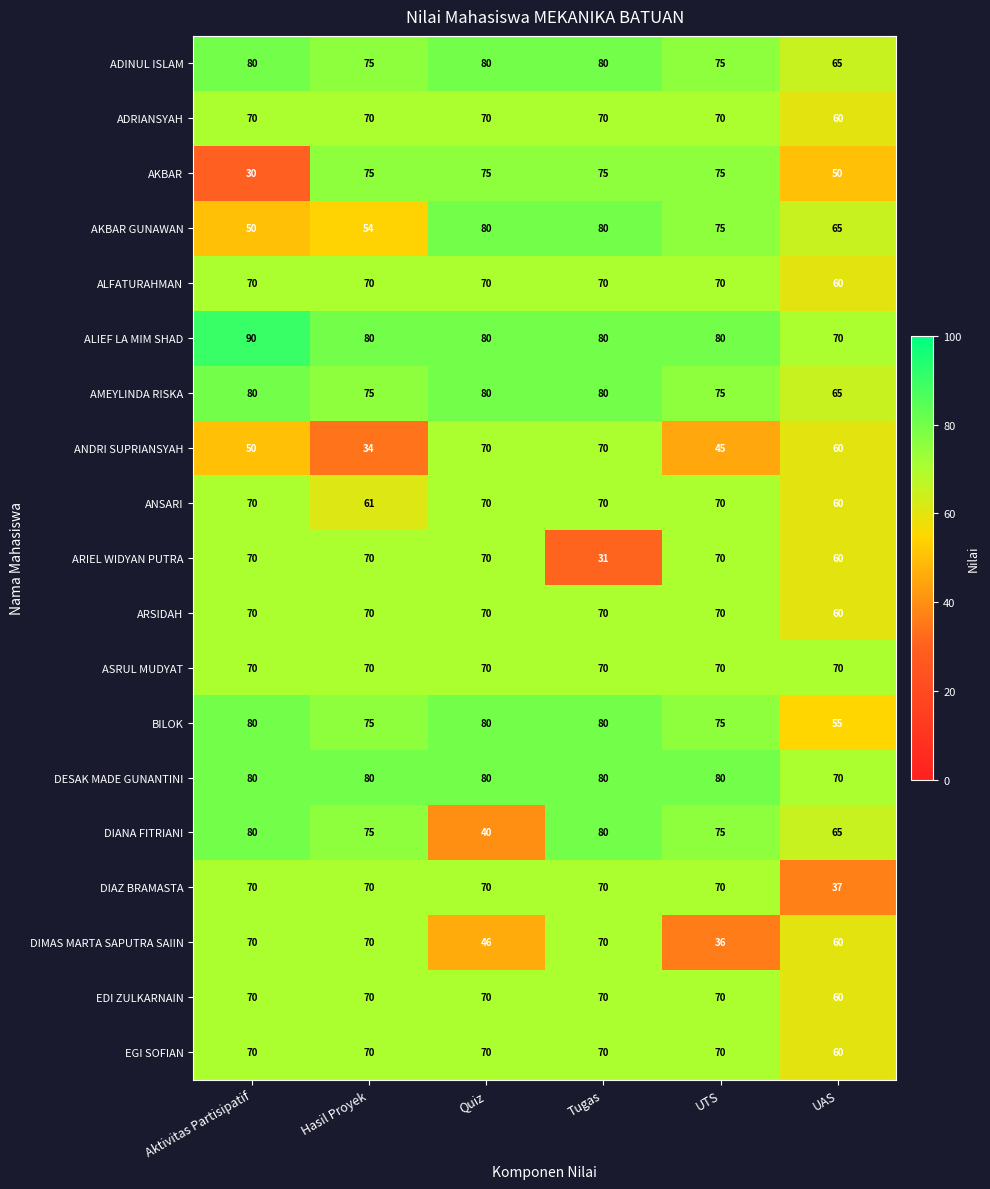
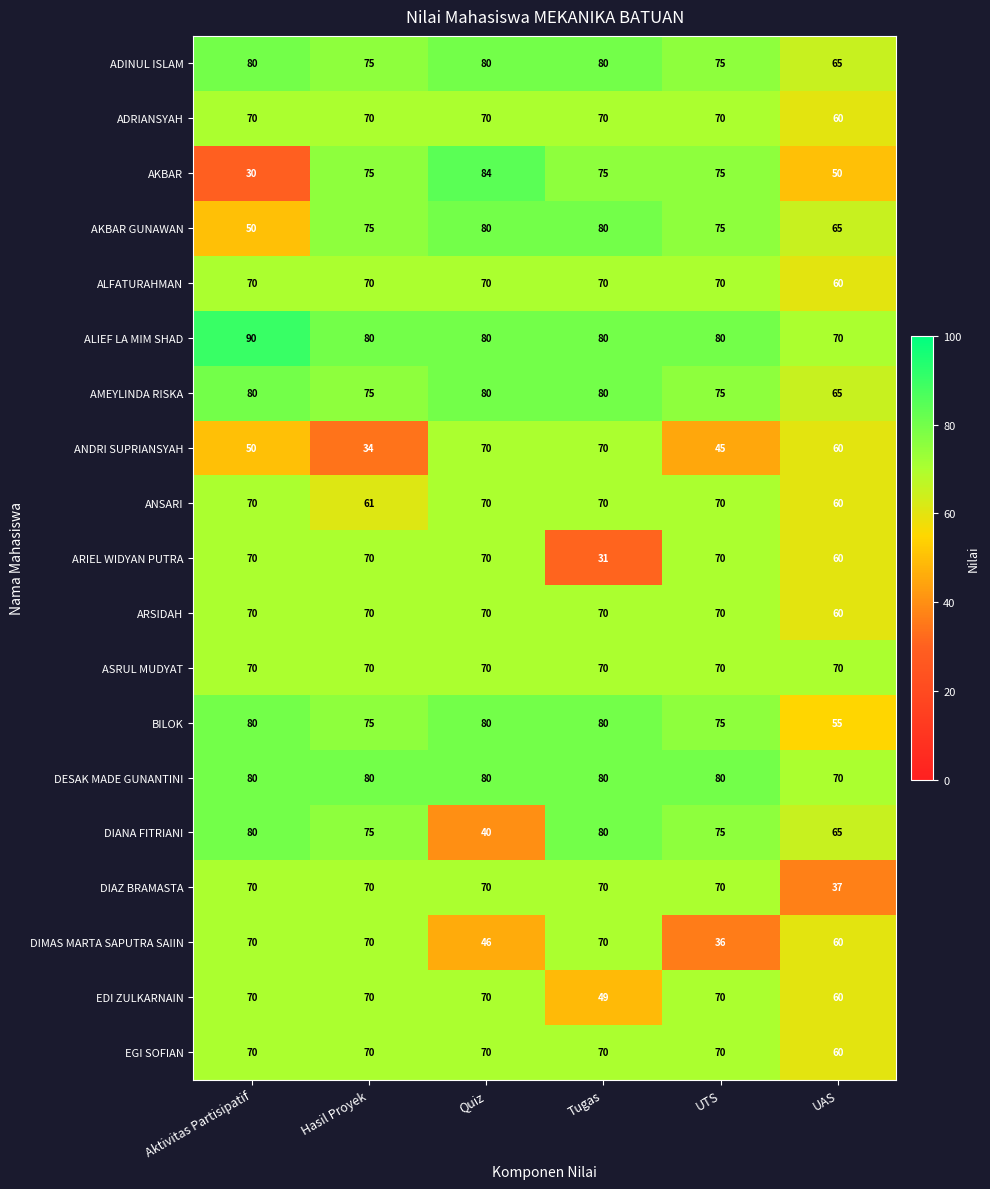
  {
    "ADINUL ISLAM": {
      "Aktivitas Partisipatif": 80,
      "Hasil Proyek": 75,
      "Quiz": 80,
      "Tugas": 80,
      "UTS": 75,
      "UAS": 65
    },
    "ADRIANSYAH": {
      "Aktivitas Partisipatif": 70,
      "Hasil Proyek": 70,
      "Quiz": 70,
      "Tugas": 70,
      "UTS": 70,
      "UAS": 60
    },
    "AKBAR": {
      "Aktivitas Partisipatif": 30,
      "Hasil Proyek": 75,
-     "Quiz": 75,
+     "Quiz": 84,
      "Tugas": 75,
      "UTS": 75,
      "UAS": 50
    },
    "AKBAR GUNAWAN": {
      "Aktivitas Partisipatif": 50,
-     "Hasil Proyek": 54,
+     "Hasil Proyek": 75,
      "Quiz": 80,
      "Tugas": 80,
      "UTS": 75,
      "UAS": 65
    },
    "ALFATURAHMAN": {
      "Aktivitas Partisipatif": 70,
      "Hasil Proyek": 70,
      "Quiz": 70,
      "Tugas": 70,
      "UTS": 70,
      "UAS": 60
    },
    "ALIEF LA MIM SHAD": {
      "Aktivitas Partisipatif": 90,
      "Hasil Proyek": 80,
      "Quiz": 80,
      "Tugas": 80,
      "UTS": 80,
      "UAS": 70
    },
    "AMEYLINDA RISKA": {
      "Aktivitas Partisipatif": 80,
      "Hasil Proyek": 75,
      "Quiz": 80,
      "Tugas": 80,
      "UTS": 75,
      "UAS": 65
    },
    "ANDRI SUPRIANSYAH": {
      "Aktivitas Partisipatif": 50,
      "Hasil Proyek": 34,
      "Quiz": 70,
      "Tugas": 70,
      "UTS": 45,
      "UAS": 60
    },
    "ANSARI": {
      "Aktivitas Partisipatif": 70,
      "Hasil Proyek": 61,
      "Quiz": 70,
      "Tugas": 70,
      "UTS": 70,
      "UAS": 60
    },
    "ARIEL WIDYAN PUTRA": {
      "Aktivitas Partisipatif": 70,
      "Hasil Proyek": 70,
      "Quiz": 70,
      "Tugas": 31,
      "UTS": 70,
      "UAS": 60
    },
    "ARSIDAH": {
      "Aktivitas Partisipatif": 70,
      "Hasil Proyek": 70,
      "Quiz": 70,
      "Tugas": 70,
      "UTS": 70,
      "UAS": 60
    },
    "ASRUL MUDYAT": {
      "Aktivitas Partisipatif": 70,
      "Hasil Proyek": 70,
      "Quiz": 70,
      "Tugas": 70,
      "UTS": 70,
      "UAS": 70
    },
    "BILOK": {
      "Aktivitas Partisipatif": 80,
      "Hasil Proyek": 75,
      "Quiz": 80,
      "Tugas": 80,
      "UTS": 75,
      "UAS": 55
    },
    "DESAK MADE GUNANTINI": {
      "Aktivitas Partisipatif": 80,
      "Hasil Proyek": 80,
      "Quiz": 80,
      "Tugas": 80,
      "UTS": 80,
      "UAS": 70
    },
    "DIANA FITRIANI": {
      "Aktivitas Partisipatif": 80,
      "Hasil Proyek": 75,
      "Quiz": 40,
      "Tugas": 80,
      "UTS": 75,
      "UAS": 65
    },
    "DIAZ BRAMASTA": {
      "Aktivitas Partisipatif": 70,
      "Hasil Proyek": 70,
      "Quiz": 70,
      "Tugas": 70,
      "UTS": 70,
      "UAS": 37
    },
    "DIMAS MARTA SAPUTRA SAIIN": {
      "Aktivitas Partisipatif": 70,
      "Hasil Proyek": 70,
      "Quiz": 46,
      "Tugas": 70,
      "UTS": 36,
      "UAS": 60
    },
    "EDI ZULKARNAIN": {
      "Aktivitas Partisipatif": 70,
      "Hasil Proyek": 70,
      "Quiz": 70,
-     "Tugas": 70,
+     "Tugas": 49,
      "UTS": 70,
      "UAS": 60
    },
    "EGI SOFIAN": {
      "Aktivitas Partisipatif": 70,
      "Hasil Proyek": 70,
      "Quiz": 70,
      "Tugas": 70,
      "UTS": 70,
      "UAS": 60
    }
  }
